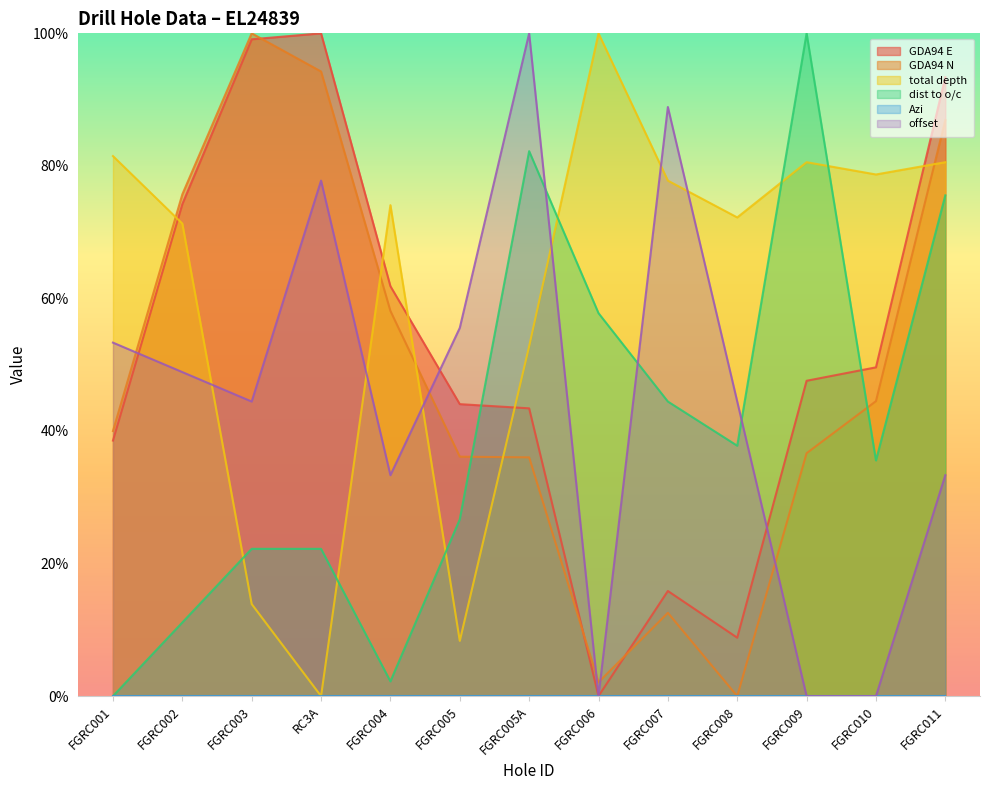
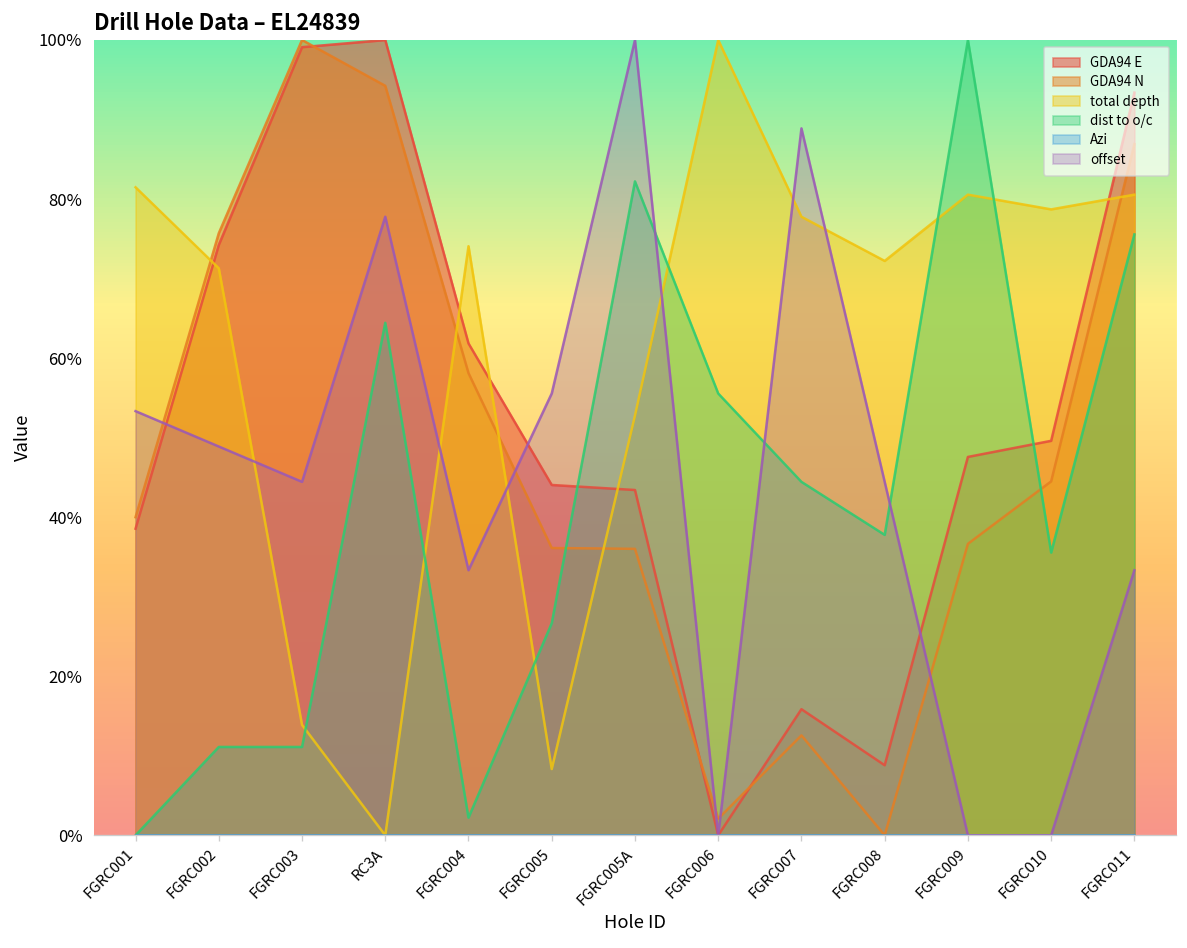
  {
    "dist to o/c": {
      "FGRC002": "11%",
-     "FGRC003": "22%",
-     "RC3A": "22%",
+     "FGRC003": "11%",
+     "RC3A": "64%",
      "FGRC004": "2%",
      "FGRC005": "27%",
      "FGRC005A": "82%",
-     "FGRC006": "58%",
+     "FGRC006": "56%",
      "FGRC007": "44%",
      "FGRC008": "38%",
      "FGRC009": "100%",
      "FGRC010": "36%",
      "FGRC011": "76%"
    },
    "Azi": {
      "FGRC002": "0%",
      "FGRC003": "0%",
      "FGRC004": "0%",
      "FGRC005": "0%",
      "FGRC005A": "0%",
      "FGRC007": "0%",
      "FGRC011": "0%"
    },
    "offset": {
      "FGRC001": "53%",
      "FGRC002": "49%",
      "FGRC003": "44%",
      "RC3A": "78%",
      "FGRC004": "33%",
      "FGRC005": "56%",
      "FGRC005A": "100%",
      "FGRC007": "89%",
      "FGRC008": "44%",
      "FGRC011": "33%"
    }
  }
